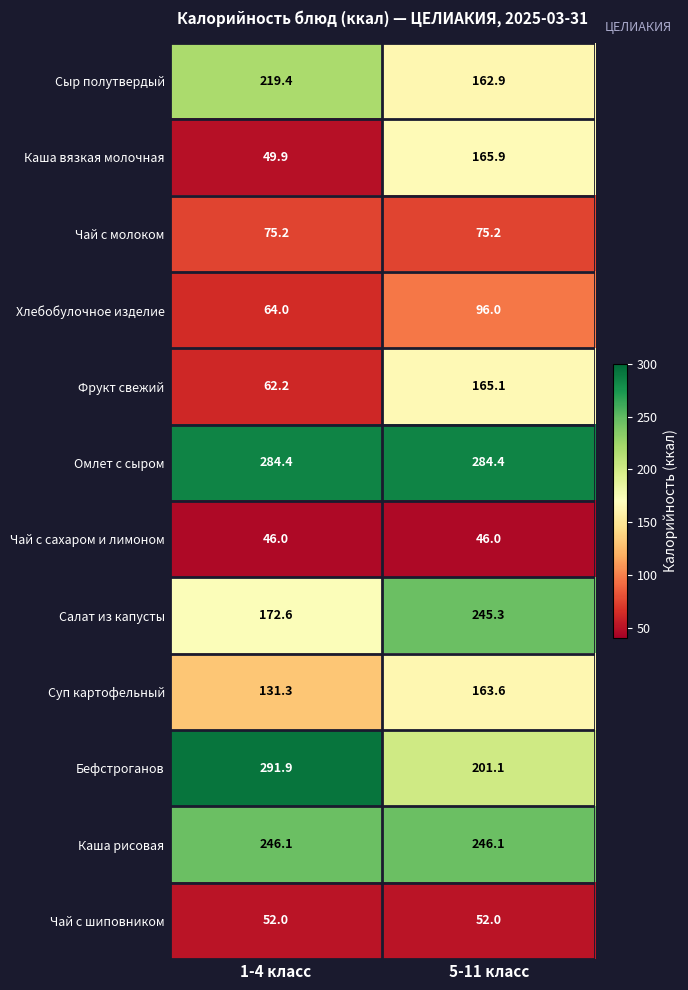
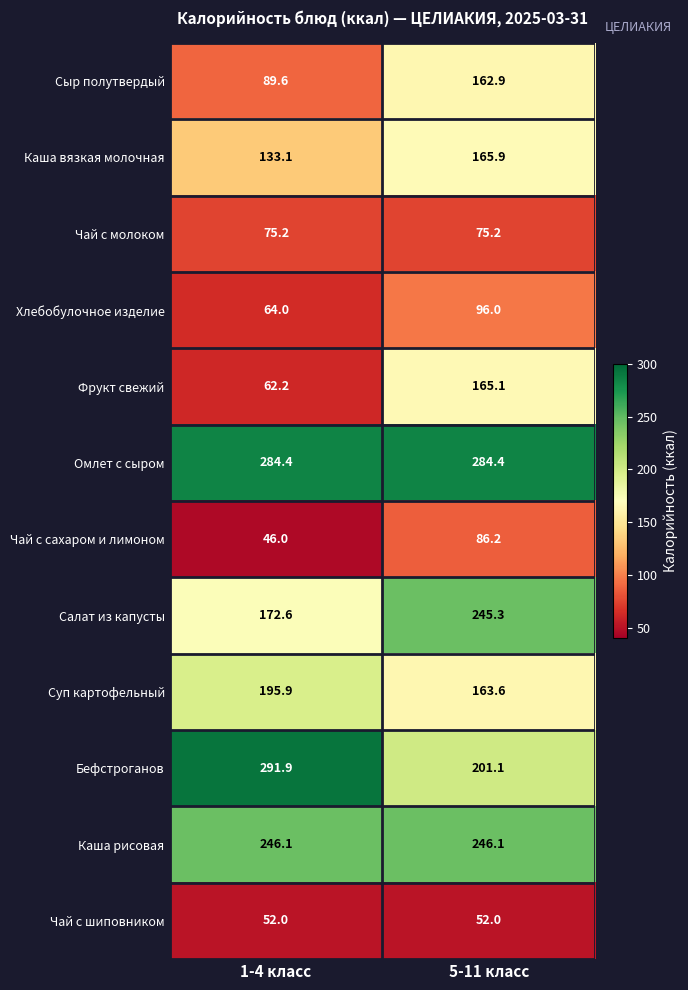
  {
    "Сыр полутвердый": {
-     "1-4 класс": 219.4,
+     "1-4 класс": 89.6,
      "5-11 класс": 162.9
    },
    "Каша вязкая молочная": {
-     "1-4 класс": 49.9,
+     "1-4 класс": 133.1,
      "5-11 класс": 165.9
    },
    "Чай с молоком": {
      "1-4 класс": 75.2,
      "5-11 класс": 75.2
    },
    "Хлебобулочное изделие": {
      "1-4 класс": 64.0,
      "5-11 класс": 96.0
    },
    "Фрукт свежий": {
      "1-4 класс": 62.2,
      "5-11 класс": 165.1
    },
    "Омлет с сыром": {
      "1-4 класс": 284.4,
      "5-11 класс": 284.4
    },
    "Чай с сахаром и лимоном": {
      "1-4 класс": 46.0,
-     "5-11 класс": 46.0
+     "5-11 класс": 86.2
    },
    "Салат из капусты": {
      "1-4 класс": 172.6,
      "5-11 класс": 245.3
    },
    "Суп картофельный": {
-     "1-4 класс": 131.3,
+     "1-4 класс": 195.9,
      "5-11 класс": 163.6
    },
    "Бефстроганов": {
      "1-4 класс": 291.9,
      "5-11 класс": 201.1
    },
    "Каша рисовая": {
      "1-4 класс": 246.1,
      "5-11 класс": 246.1
    },
    "Чай с шиповником": {
      "1-4 класс": 52.0,
      "5-11 класс": 52.0
    }
  }
